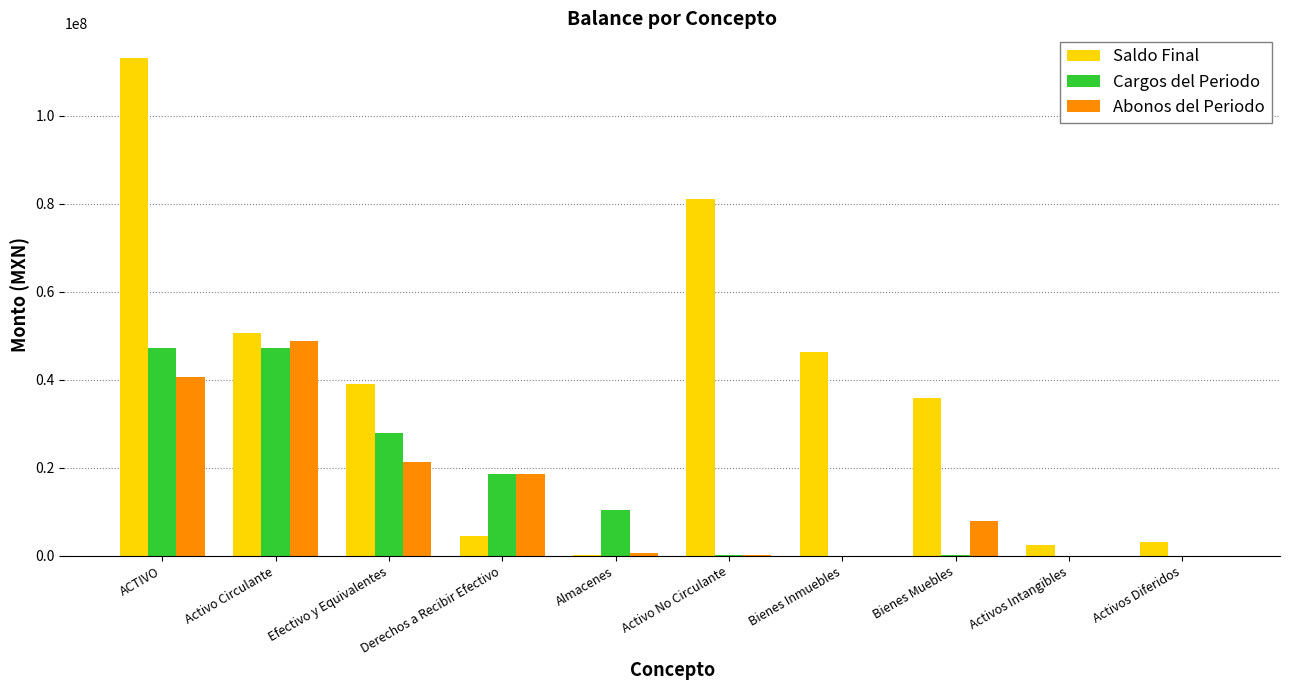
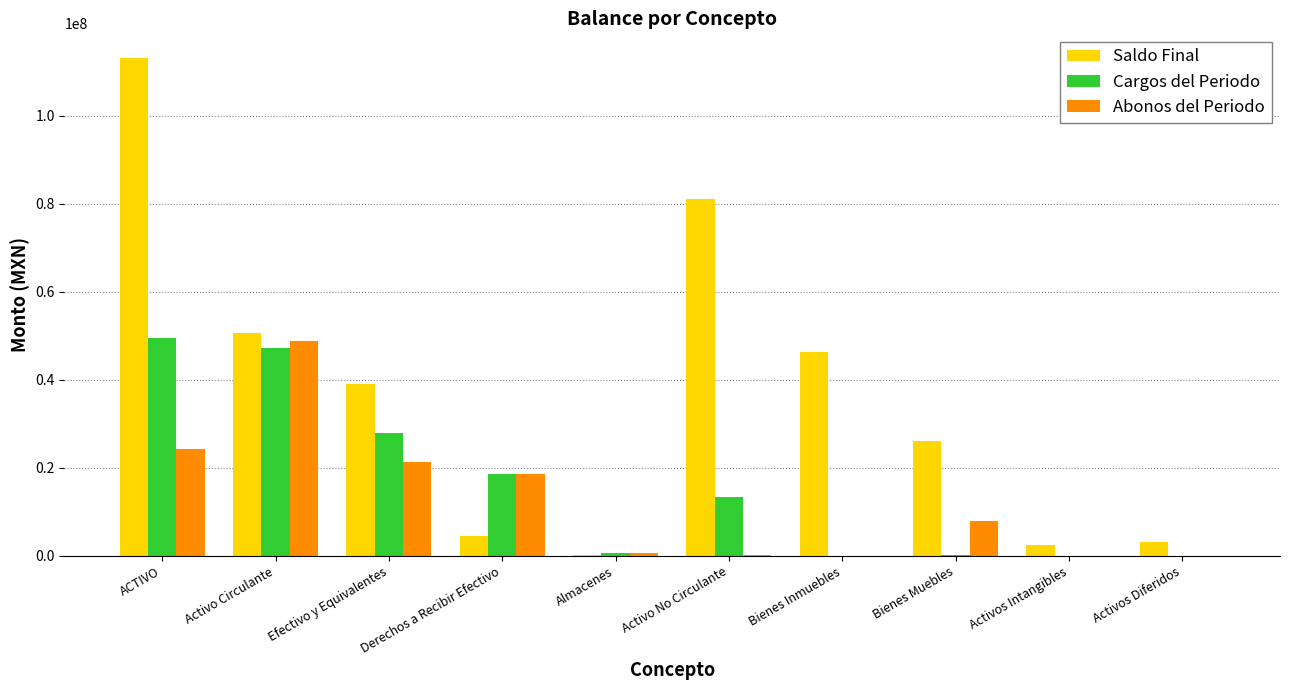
  {
    "Saldo Final": {
      "ACTIVO": 113000000,
      "Activo Circulante": 51000000,
      "Efectivo y Equivalentes": 39000000,
      "Derechos a Recibir Efectivo": 4000000,
      "Activo No Circulante": 81000000,
      "Bienes Inmuebles": 46000000,
-     "Bienes Muebles": 36000000,
+     "Bienes Muebles": 26000000,
      "Activos Intangibles": 2000000,
      "Activos Diferidos": 3000000
    },
    "Cargos del Periodo": {
-     "ACTIVO": 47000000,
+     "ACTIVO": 50000000,
      "Activo Circulante": 47000000,
      "Efectivo y Equivalentes": 28000000,
      "Derechos a Recibir Efectivo": 19000000,
-     "Almacenes": 10000000,
-     "Activo No Circulante": 0,
+     "Almacenes": 1000000,
+     "Activo No Circulante": 13000000,
      "Bienes Inmuebles": 0,
      "Activos Intangibles": 0,
      "Activos Diferidos": 0
    },
    "Abonos del Periodo": {
-     "ACTIVO": 41000000,
+     "ACTIVO": 24000000,
      "Activo Circulante": 49000000,
      "Efectivo y Equivalentes": 21000000,
      "Derechos a Recibir Efectivo": 19000000,
      "Almacenes": 1000000,
      "Bienes Inmuebles": 0,
      "Bienes Muebles": 8000000,
      "Activos Intangibles": 0,
      "Activos Diferidos": 0
    }
  }
